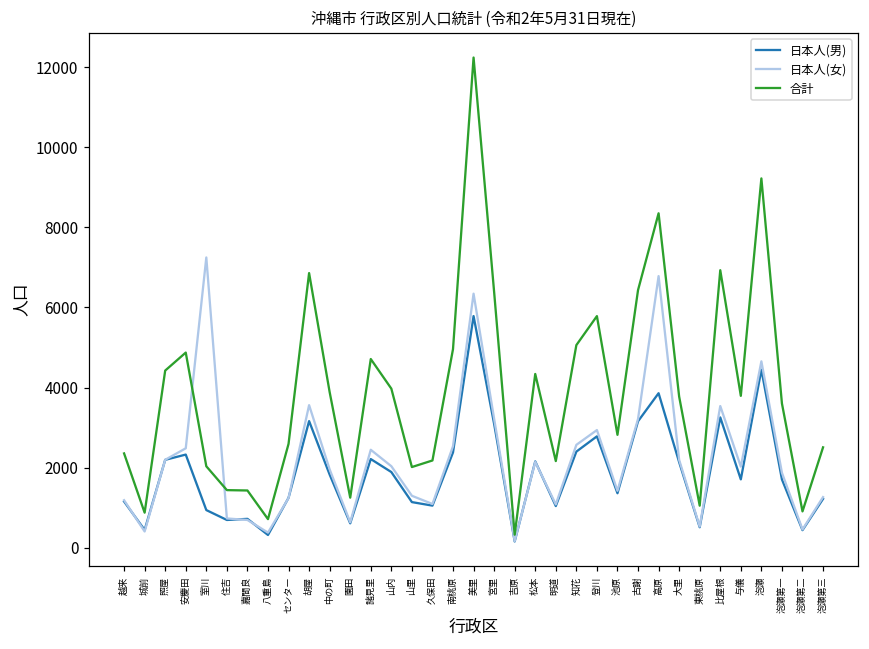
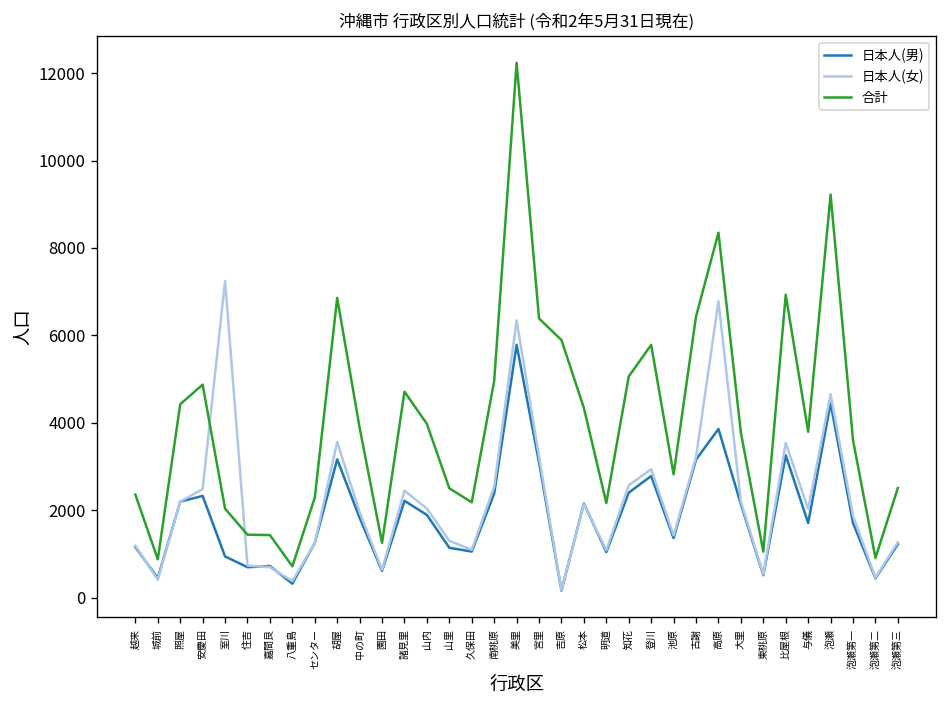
  {
    "日本人(男)": {
      "安慶田": 2300,
      "室川": 900,
      "胡屋": 3200,
      "中の町": 1800,
      "諸見里": 2200,
      "山内": 1900,
      "山里": 1100,
      "南桃原": 2400,
      "美里": 5800,
      "宮里": 3100,
      "知花": 2400,
      "登川": 2800,
      "高原": 3900,
      "比屋根": 3300,
      "与儀": 1700,
      "泡瀬": 4400,
      "泡瀬第一": 1700
    },
    "日本人(女)": {
      "安慶田": 2500,
      "室川": 7200,
      "胡屋": 3600,
      "中の町": 2000,
      "諸見里": 2400,
      "山内": 2000,
      "山里": 1300,
      "南桃原": 2500,
      "美里": 6300,
      "宮里": 3200,
      "知花": 2600,
      "登川": 2900,
      "高原": 6800,
      "比屋根": 3500,
      "与儀": 2000,
      "泡瀬": 4700,
      "泡瀬第一": 1900
    },
    "合計": {
      "越来": 2400,
      "城前": 900,
      "照屋": 4400,
      "安慶田": 4900,
      "室川": 2000,
      "住吉": 1400,
      "嘉間良": 1400,
      "八重島": 700,
-     "センター": 2600,
+     "センター": 2300,
      "胡屋": 6900,
      "中の町": 3900,
      "園田": 1300,
      "諸見里": 4700,
      "山内": 4000,
-     "山里": 2000,
+     "山里": 2500,
      "久保田": 2200,
      "南桃原": 5000,
      "美里": 12200,
      "宮里": 6400,
-     "吉原": 300,
+     "吉原": 5900,
      "松本": 4300,
      "明道": 2200,
      "知花": 5100,
      "登川": 5800,
      "池原": 2800,
      "古謝": 6400,
      "高原": 8300,
      "大里": 3800,
      "東桃原": 1100,
      "比屋根": 6900,
      "与儀": 3800,
      "泡瀬": 9200,
      "泡瀬第一": 3600,
      "泡瀬第二": 900,
      "泡瀬第三": 2500
    }
  }
